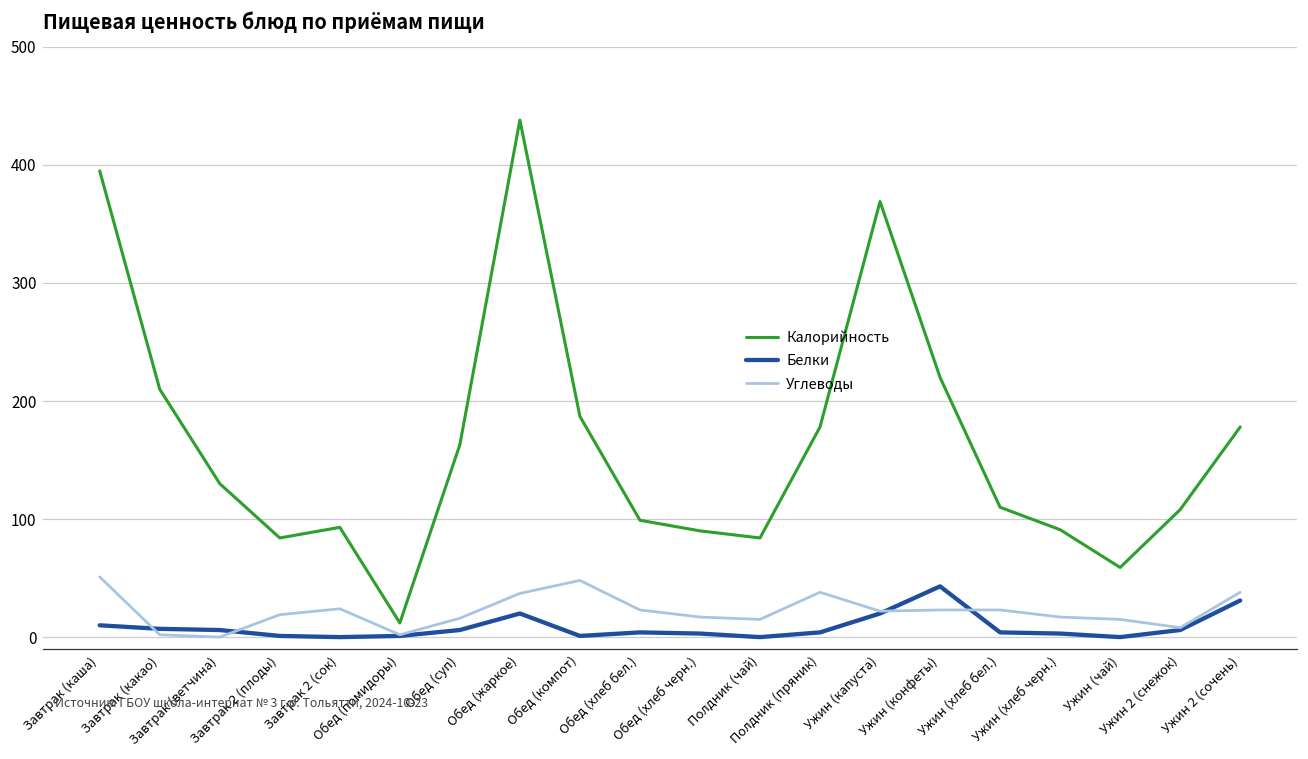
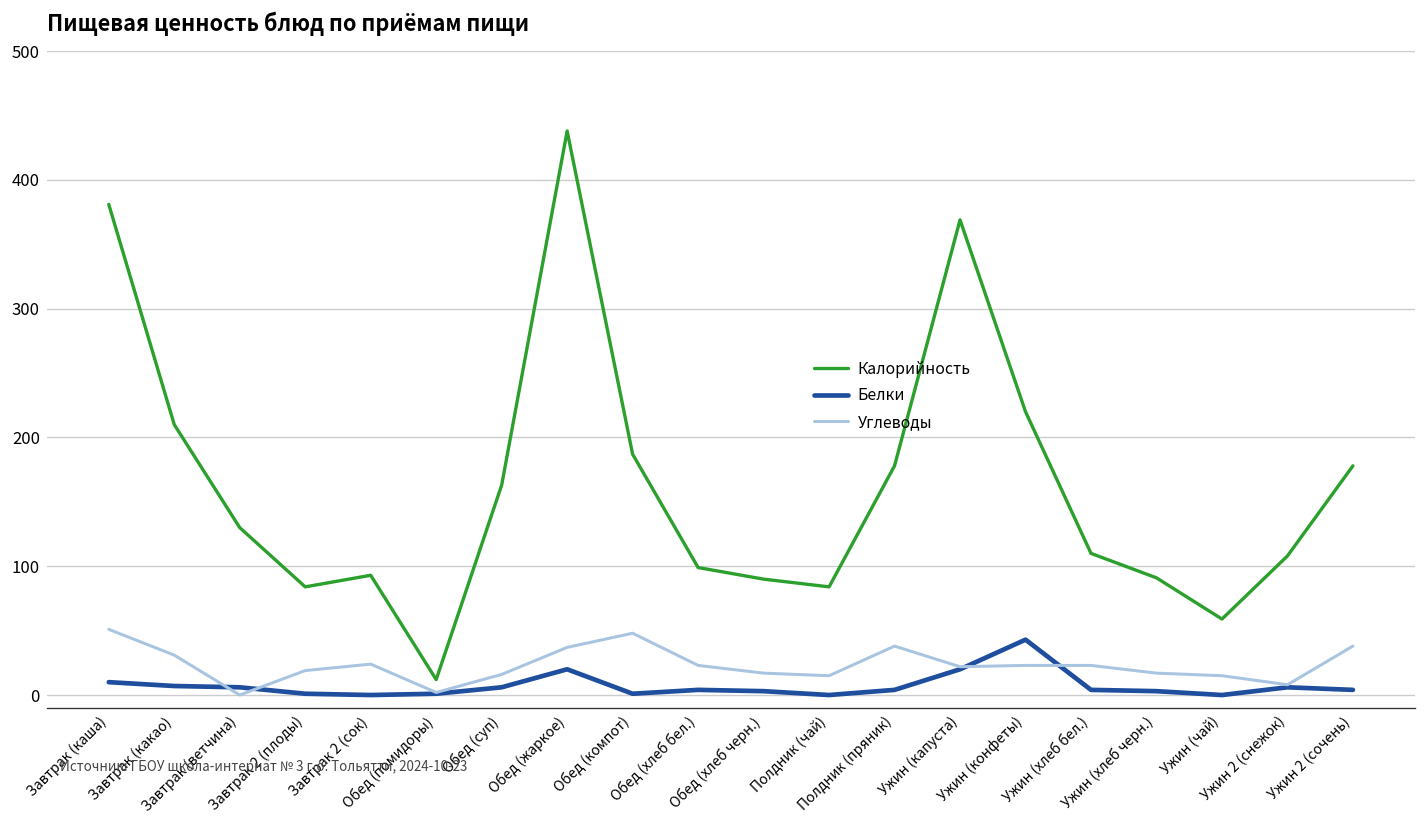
  {
    "Калорийность": {
-     "Завтрак (каша)": 395,
+     "Завтрак (каша)": 381,
      "Завтрак (какао)": 210,
      "Завтрак (ветчина)": 130,
      "Завтрак 2 (плоды)": 84,
      "Завтрак 2 (сок)": 93,
      "Обед (помидоры)": 12,
      "Обед (суп)": 163,
      "Обед (жаркое)": 438,
      "Обед (компот)": 187,
      "Обед (хлеб бел.)": 99,
      "Обед (хлеб черн.)": 90,
      "Полдник (чай)": 84,
      "Полдник (пряник)": 178,
      "Ужин (капуста)": 369,
      "Ужин (конфеты)": 220,
      "Ужин (хлеб бел.)": 110,
      "Ужин (хлеб черн.)": 91,
      "Ужин (чай)": 59,
      "Ужин 2 (снежок)": 108,
      "Ужин 2 (сочень)": 178
    },
    "Белки": {
      "Завтрак (каша)": 10,
      "Завтрак (какао)": 7,
      "Завтрак (ветчина)": 6,
      "Завтрак 2 (плоды)": 1,
      "Завтрак 2 (сок)": 0,
      "Обед (суп)": 6,
      "Обед (жаркое)": 20,
      "Обед (компот)": 1,
      "Обед (хлеб бел.)": 4,
      "Обед (хлеб черн.)": 3,
      "Полдник (чай)": 0,
      "Полдник (пряник)": 4,
      "Ужин (конфеты)": 43,
      "Ужин (хлеб бел.)": 4,
      "Ужин (хлеб черн.)": 3,
      "Ужин (чай)": 0,
-     "Ужин 2 (сочень)": 31
+     "Ужин 2 (сочень)": 4
    },
    "Углеводы": {
      "Завтрак (каша)": 51,
-     "Завтрак (какао)": 2,
+     "Завтрак (какао)": 31,
      "Завтрак (ветчина)": 0,
      "Завтрак 2 (плоды)": 19,
      "Завтрак 2 (сок)": 24,
      "Обед (суп)": 16,
      "Обед (жаркое)": 37,
      "Обед (компот)": 48,
      "Обед (хлеб бел.)": 23,
      "Обед (хлеб черн.)": 17,
      "Полдник (чай)": 15,
      "Полдник (пряник)": 38,
      "Ужин (конфеты)": 23,
      "Ужин (хлеб бел.)": 23,
      "Ужин (хлеб черн.)": 17,
      "Ужин (чай)": 15,
      "Ужин 2 (сочень)": 38
    }
  }
